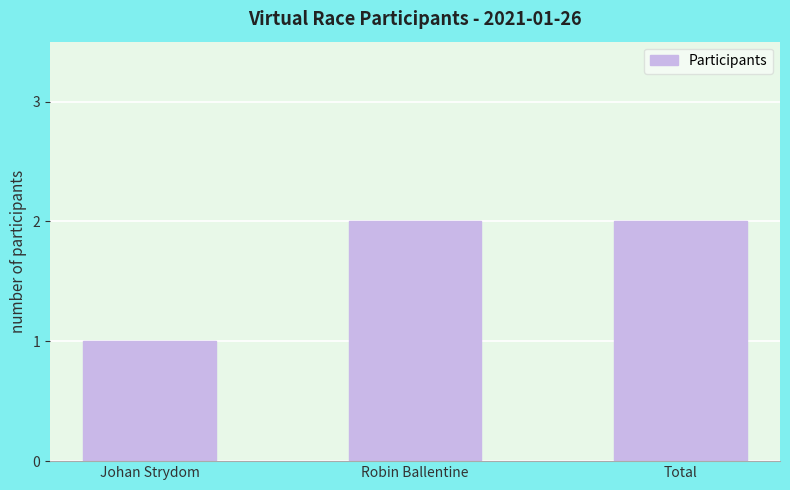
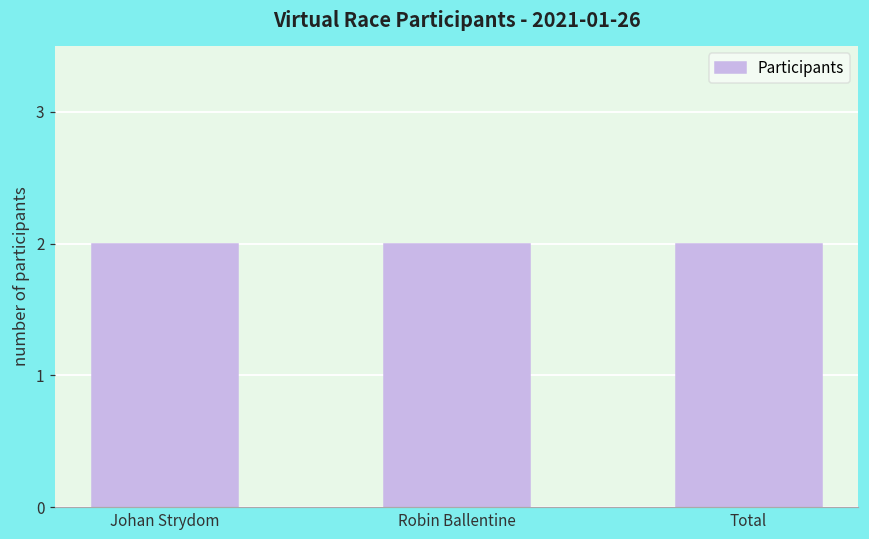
  {
-   "Johan Strydom": 1,
+   "Johan Strydom": 2,
    "Robin Ballentine": 2,
    "Total": 2
  }
